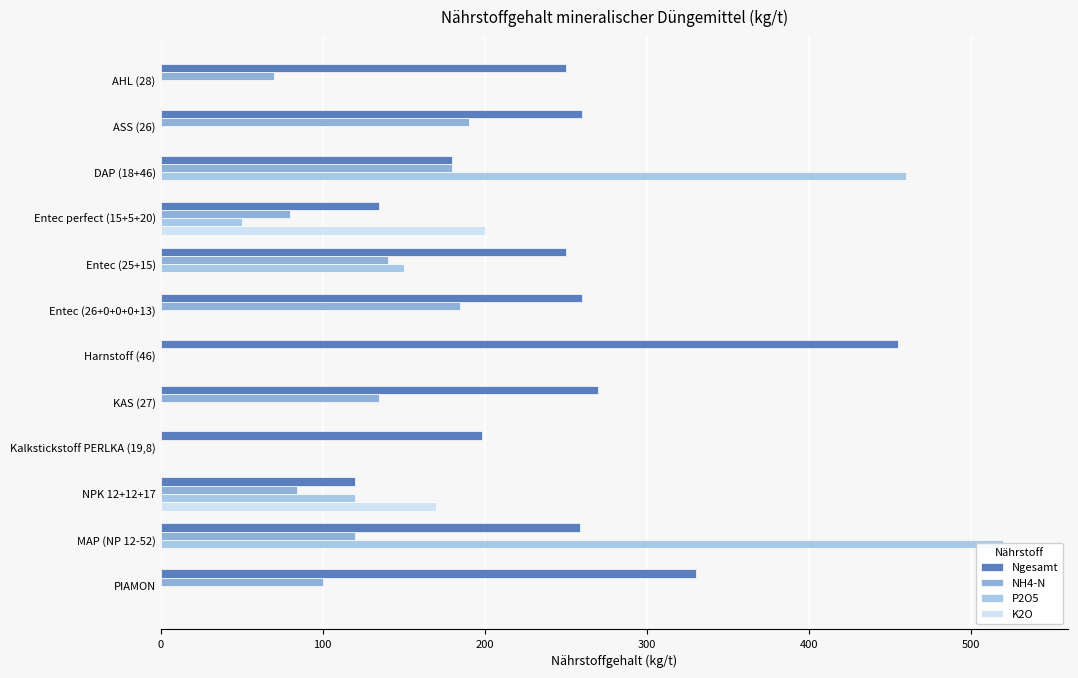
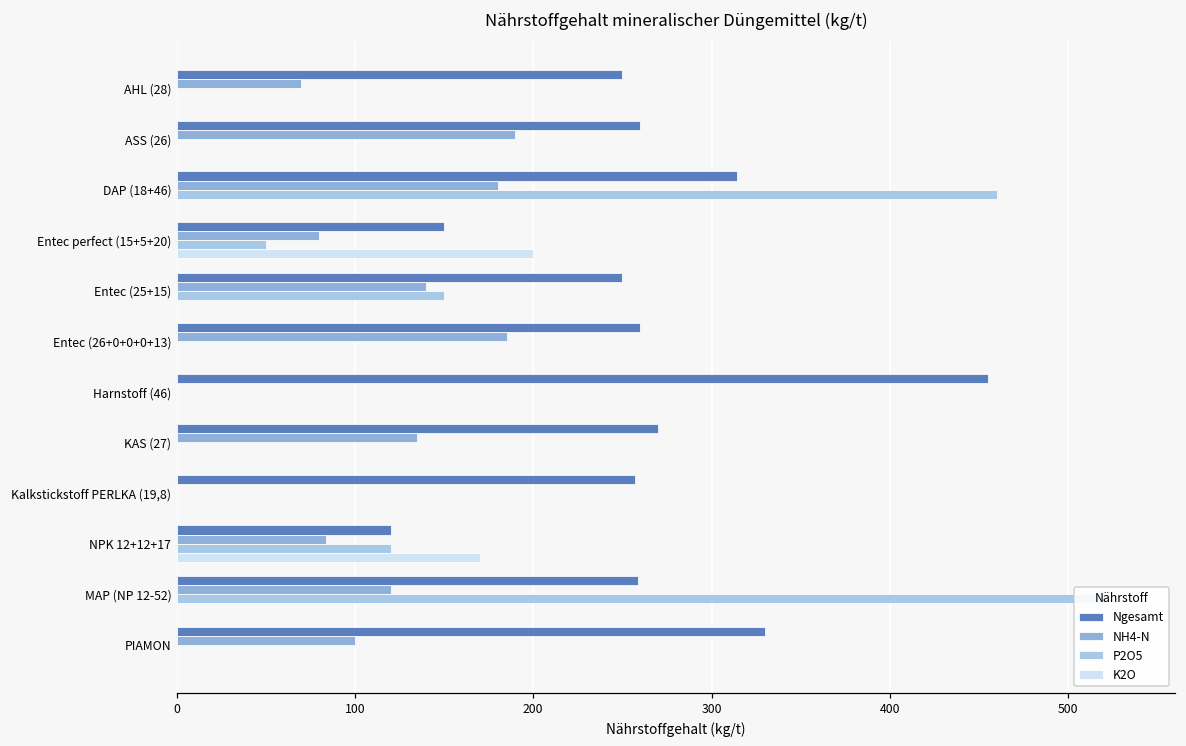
  {
    "Ngesamt": {
      "AHL (28)": 250,
      "ASS (26)": 260,
-     "DAP (18+46)": 180,
-     "Entec perfect (15+5+20)": 135,
+     "DAP (18+46)": 314,
+     "Entec perfect (15+5+20)": 150,
      "Entec (25+15)": 250,
      "Entec (26+0+0+0+13)": 260,
      "Harnstoff (46)": 455,
      "KAS (27)": 270,
-     "Kalkstickstoff PERLKA (19,8)": 198,
+     "Kalkstickstoff PERLKA (19,8)": 257,
      "NPK 12+12+17": 120,
      "MAP (NP 12-52)": 259,
      "PIAMON": 330
    }
  }
